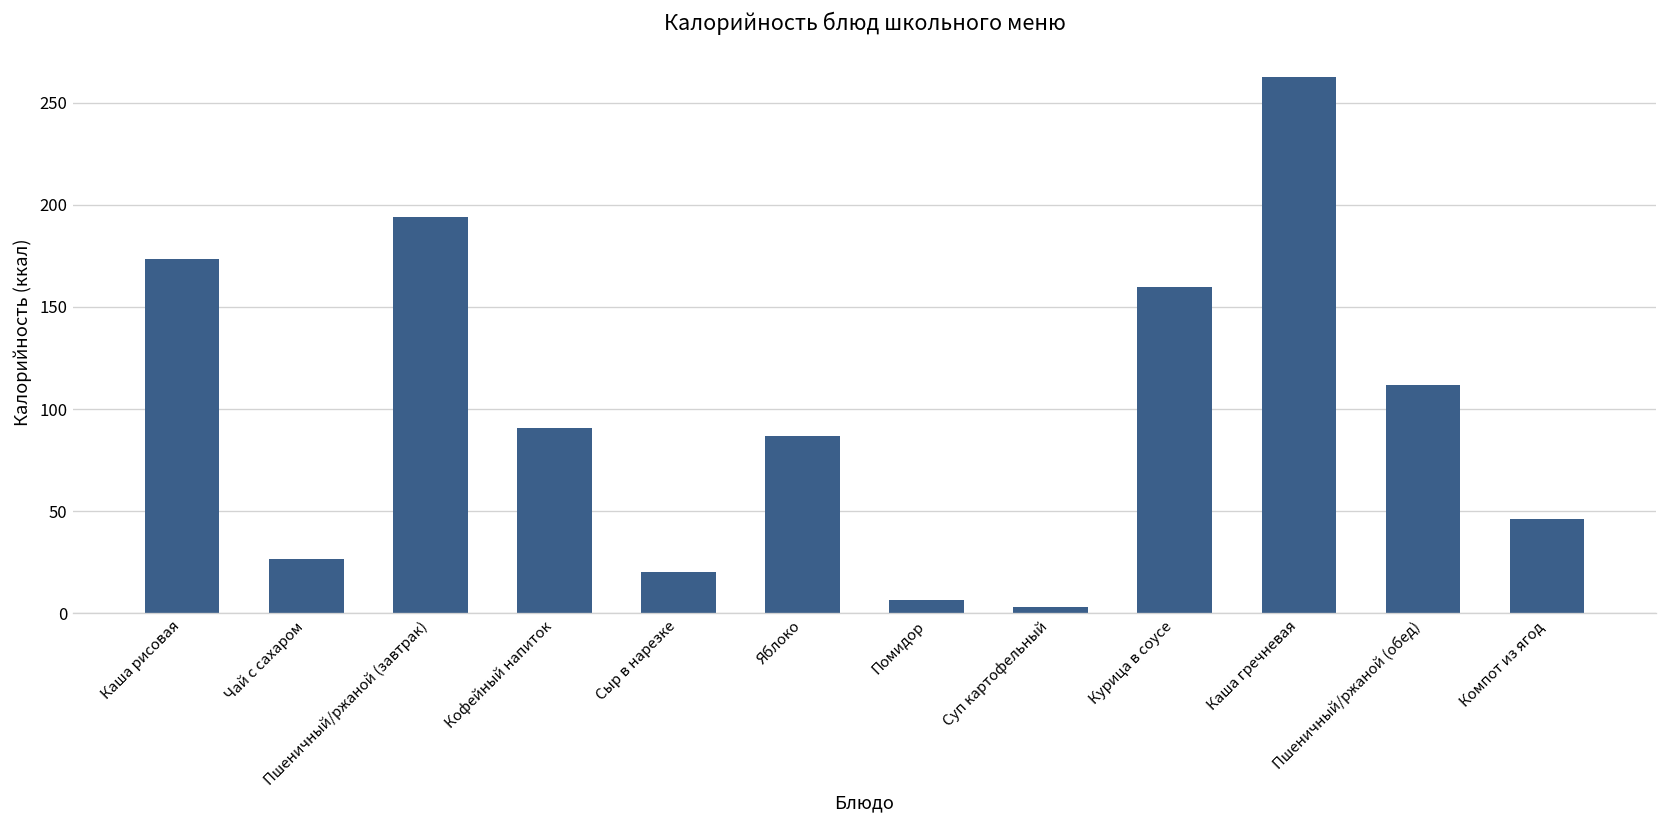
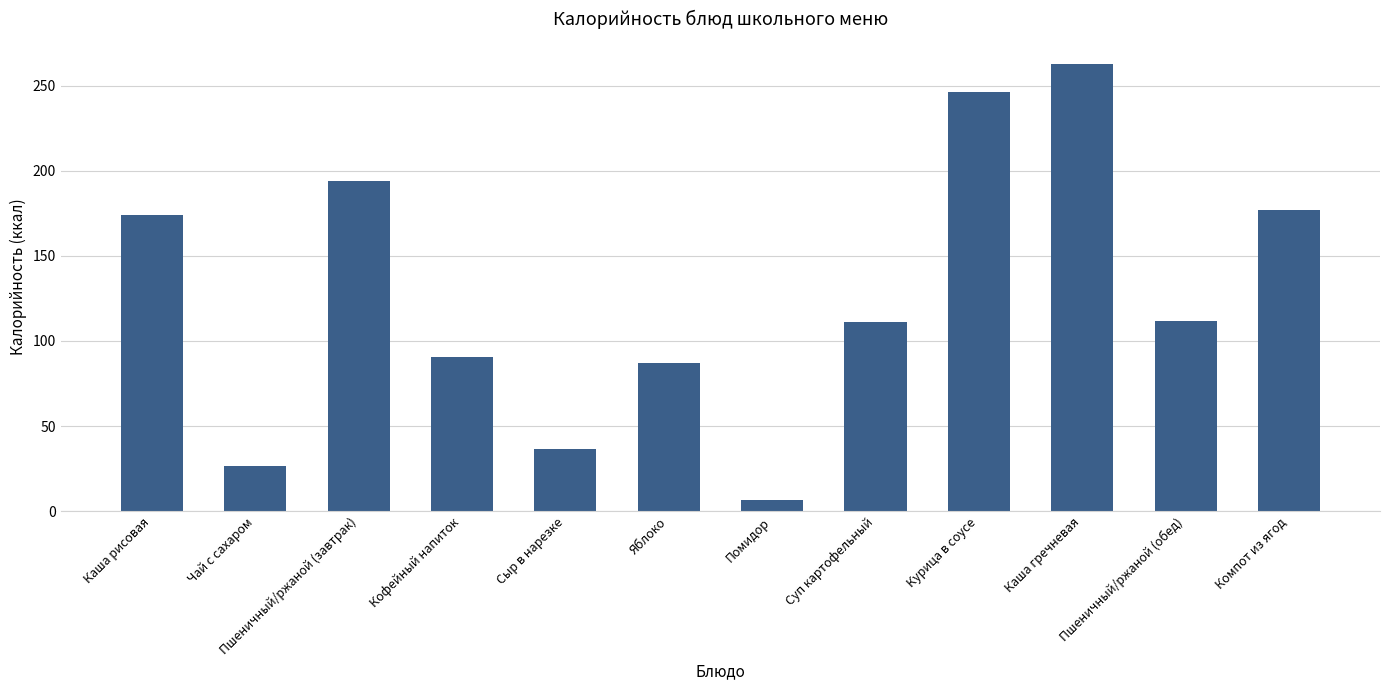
  {
    "Каша рисовая": 174,
    "Чай с сахаром": 26,
    "Пшеничный/ржаной (завтрак)": 194,
    "Кофейный напиток": 91,
-   "Сыр в нарезке": 20,
+   "Сыр в нарезке": 37,
    "Яблоко": 87,
    "Помидор": 7,
-   "Суп картофельный": 3,
-   "Курица в соусе": 160,
+   "Суп картофельный": 111,
+   "Курица в соусе": 246,
    "Каша гречневая": 263,
    "Пшеничный/ржаной (обед)": 112,
-   "Компот из ягод": 46
+   "Компот из ягод": 177
  }
